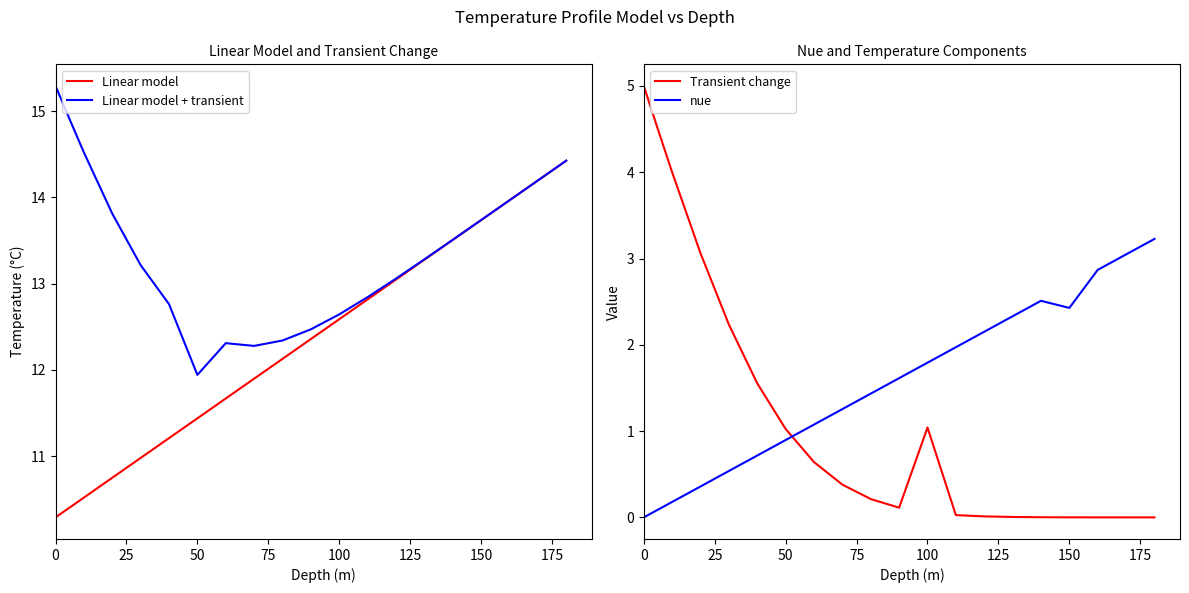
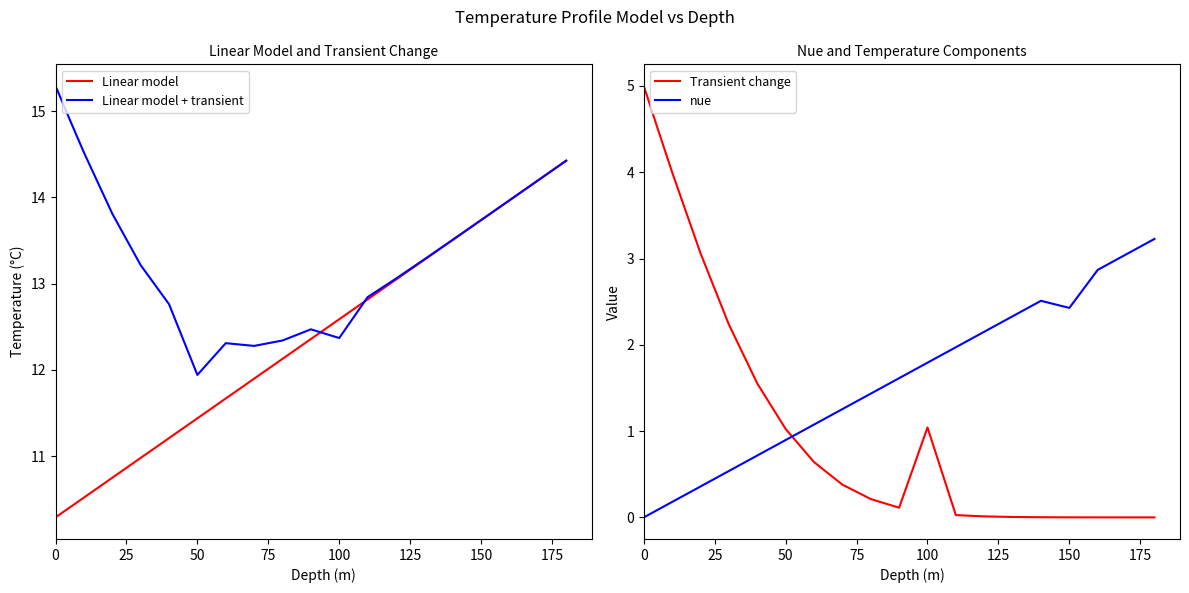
  {
    "Linear Model and Transient Change": {
      "Linear model": {
        "0": 10.3,
        "50": 11.4,
        "100": 12.6
      },
      "Linear model + transient": {
        "0": 15.3,
        "50": 11.9,
-       "100": 12.6
+       "100": 12.4
      }
    },
    "Nue and Temperature Components": {
      "Transient change": {
        "0": 5.0,
        "50": 1.0,
        "100": 1.0,
        "150": 0.0
      },
      "nue": {
        "0": 0.0,
        "50": 0.9,
        "100": 1.8,
        "150": 2.4
      }
    }
  }
